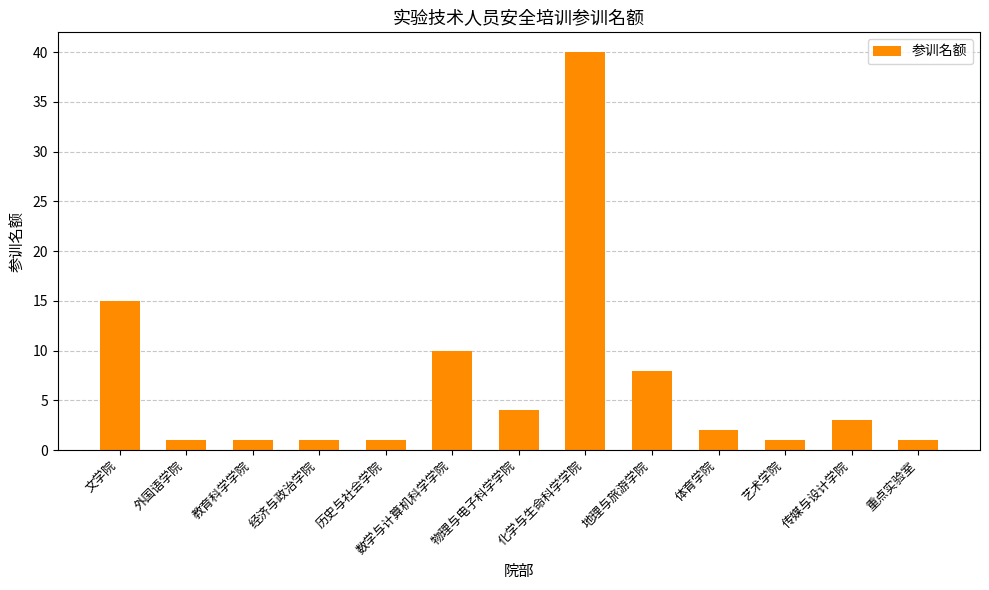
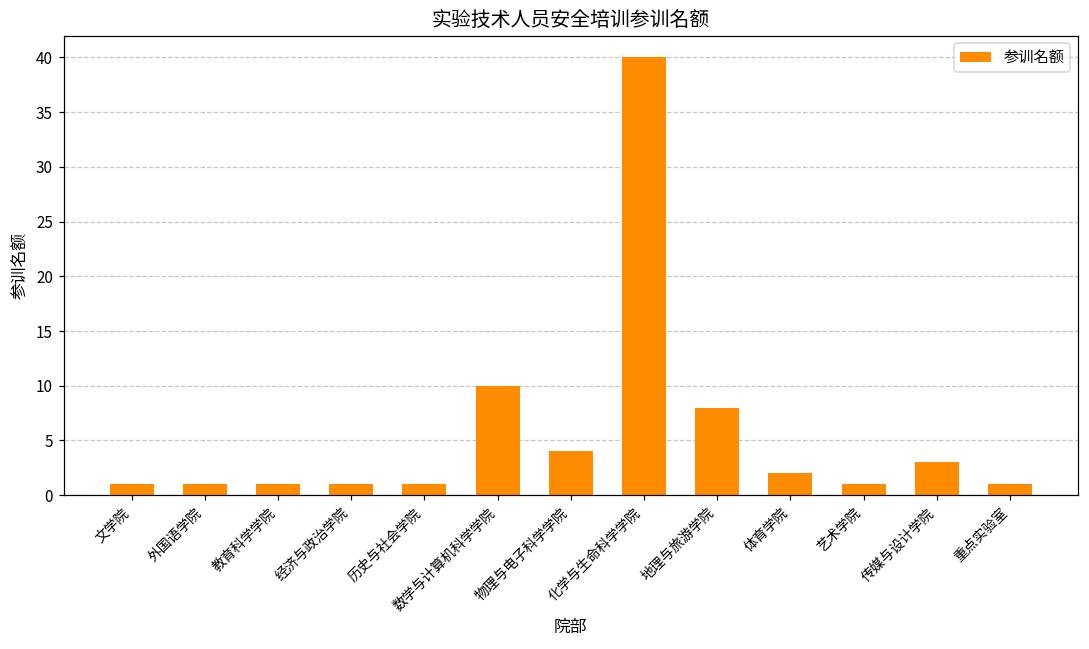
  {
-   "文学院": 15,
+   "文学院": 1,
    "外国语学院": 1,
    "教育科学学院": 1,
    "经济与政治学院": 1,
    "历史与社会学院": 1,
    "数学与计算机科学学院": 10,
    "物理与电子科学学院": 4,
    "化学与生命科学学院": 40,
    "地理与旅游学院": 8,
    "体育学院": 2,
    "艺术学院": 1,
    "传媒与设计学院": 3,
    "重点实验室": 1
  }
